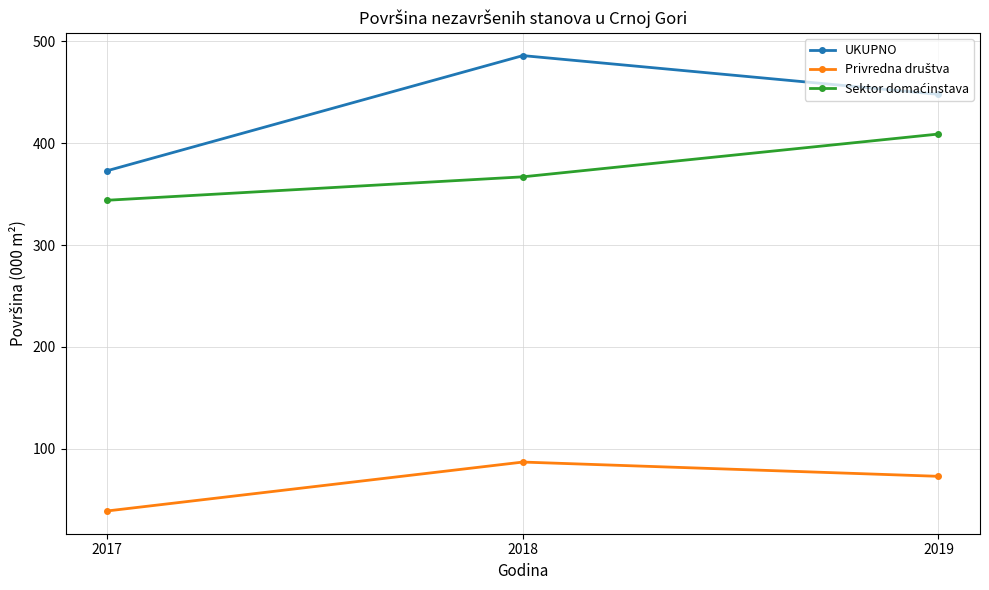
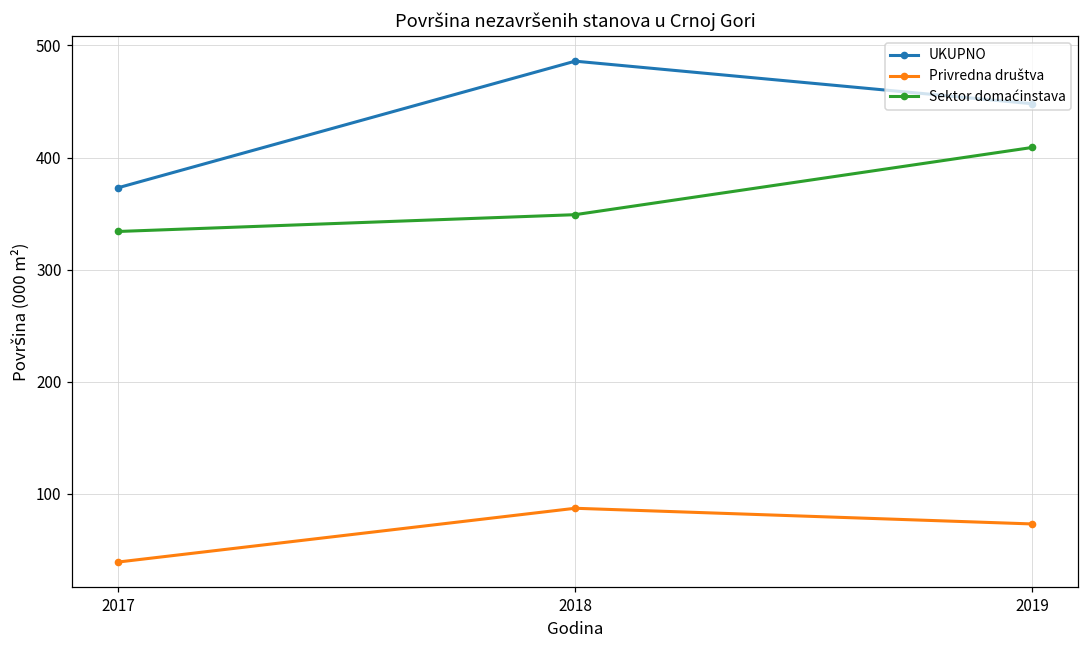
  {
    "UKUPNO": {
      "2017": 373,
      "2018": 486
    },
    "Privredna društva": {
      "2017": 39,
      "2018": 87,
      "2019": 73
    },
    "Sektor domaćinstava": {
-     "2017": 344,
-     "2018": 367,
+     "2017": 334,
+     "2018": 349,
      "2019": 409
    }
  }
